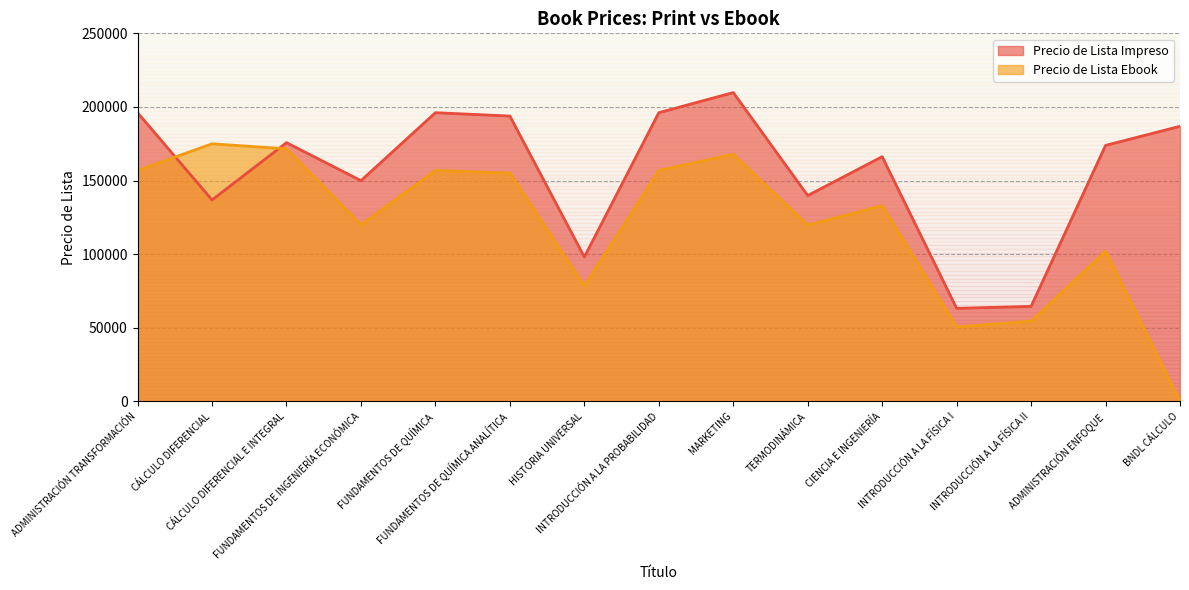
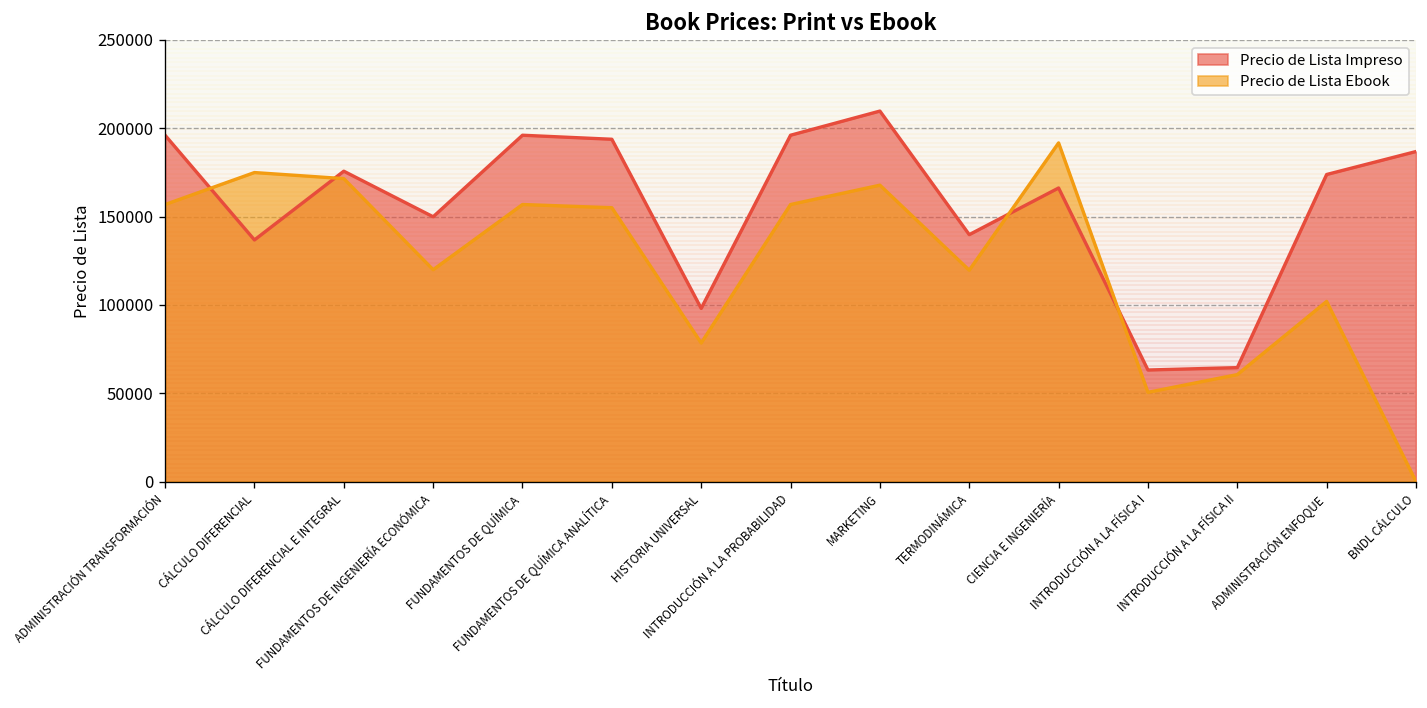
  {
    "Precio de Lista Impreso": {
      "ADMINISTRACIÓN TRANSFORMACIÓN": 196000,
      "CÁLCULO DIFERENCIAL": 137000,
      "CÁLCULO DIFERENCIAL E INTEGRAL": 176000,
      "FUNDAMENTOS DE INGENIERÍA ECONÓMICA": 150000,
      "FUNDAMENTOS DE QUÍMICA": 196000,
      "FUNDAMENTOS DE QUÍMICA ANALÍTICA": 194000,
      "HISTORIA UNIVERSAL": 98000,
      "INTRODUCCIÓN A LA PROBABILIDAD": 196000,
      "MARKETING": 210000,
      "TERMODINÁMICA": 140000,
      "CIENCIA E INGENIERÍA": 166000,
      "INTRODUCCIÓN A LA FÍSICA I": 63000,
      "INTRODUCCIÓN A LA FÍSICA II": 65000,
      "ADMINISTRACIÓN ENFOQUE": 174000,
      "BNDL CÁLCULO": 187000
    },
    "Precio de Lista Ebook": {
      "ADMINISTRACIÓN TRANSFORMACIÓN": 157000,
      "CÁLCULO DIFERENCIAL": 175000,
      "CÁLCULO DIFERENCIAL E INTEGRAL": 172000,
      "FUNDAMENTOS DE INGENIERÍA ECONÓMICA": 120000,
      "FUNDAMENTOS DE QUÍMICA": 157000,
      "FUNDAMENTOS DE QUÍMICA ANALÍTICA": 155000,
      "HISTORIA UNIVERSAL": 78000,
      "INTRODUCCIÓN A LA PROBABILIDAD": 157000,
      "MARKETING": 168000,
      "TERMODINÁMICA": 120000,
-     "CIENCIA E INGENIERÍA": 133000,
+     "CIENCIA E INGENIERÍA": 192000,
      "INTRODUCCIÓN A LA FÍSICA I": 51000,
-     "INTRODUCCIÓN A LA FÍSICA II": 54000,
+     "INTRODUCCIÓN A LA FÍSICA II": 61000,
      "ADMINISTRACIÓN ENFOQUE": 102000,
      "BNDL CÁLCULO": 0
    }
  }
